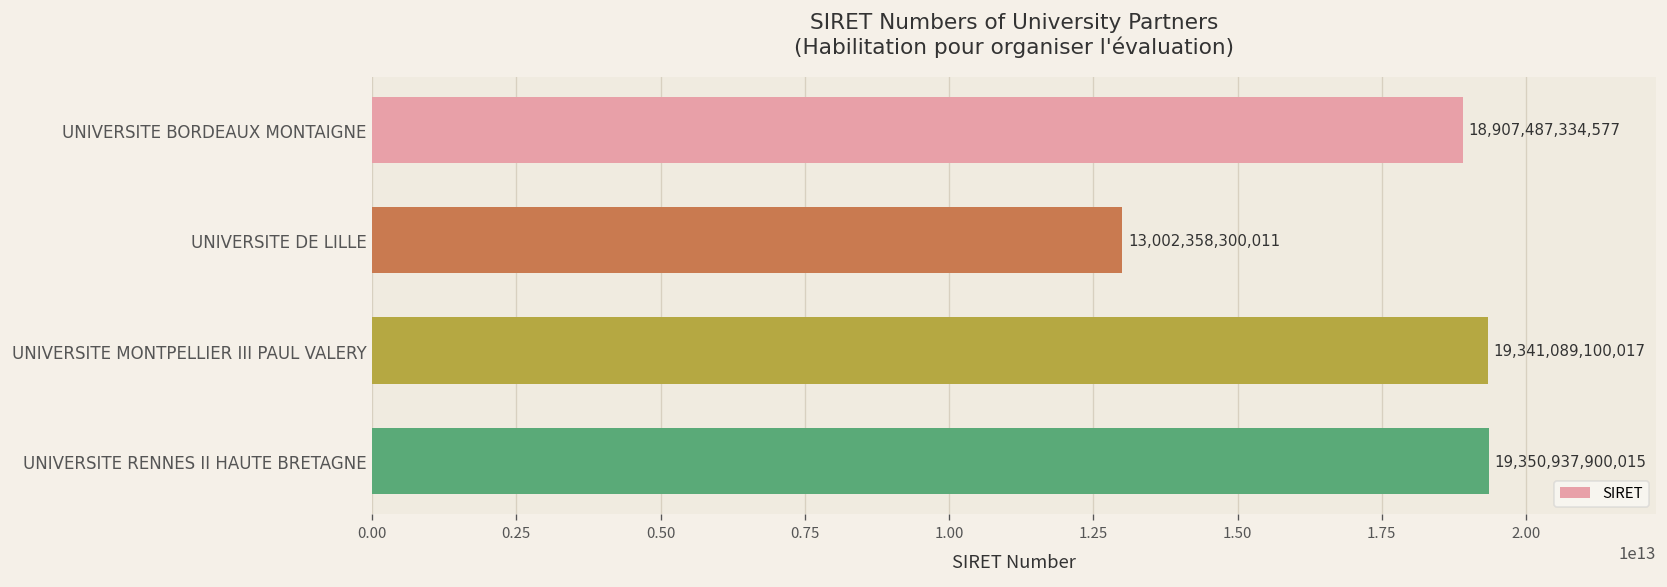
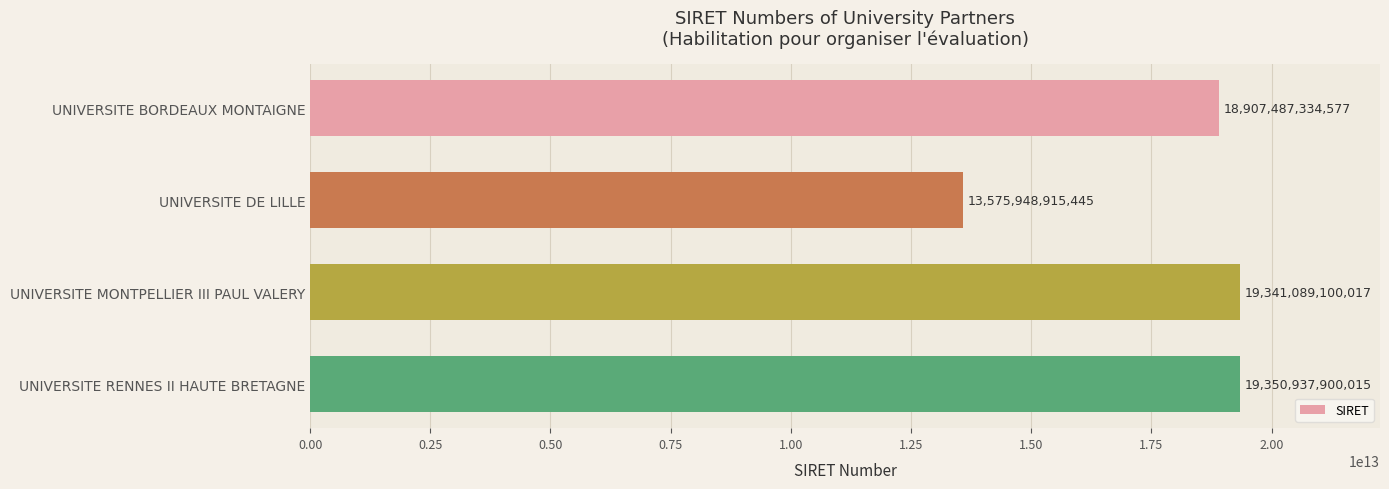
  {
    "UNIVERSITE BORDEAUX MONTAIGNE": "18,907,487,334,577",
-   "UNIVERSITE DE LILLE": "13,002,358,300,011",
+   "UNIVERSITE DE LILLE": "13,575,948,915,445",
    "UNIVERSITE MONTPELLIER III PAUL VALERY": "19,341,089,100,017",
    "UNIVERSITE RENNES II HAUTE BRETAGNE": "19,350,937,900,015"
  }
